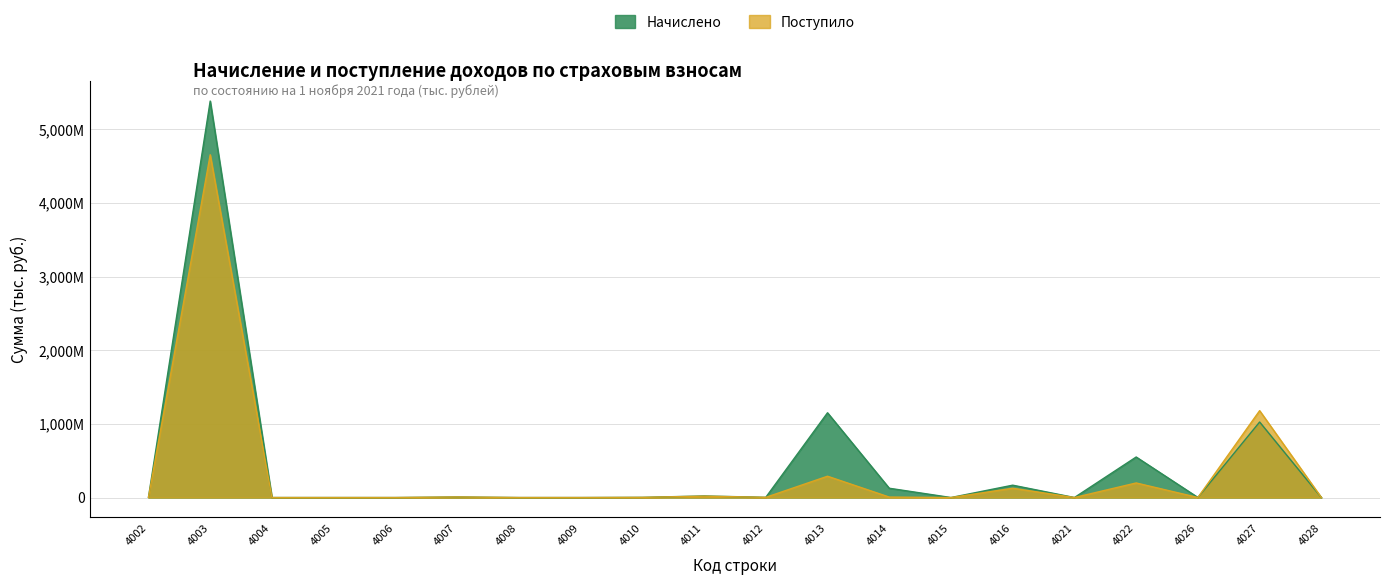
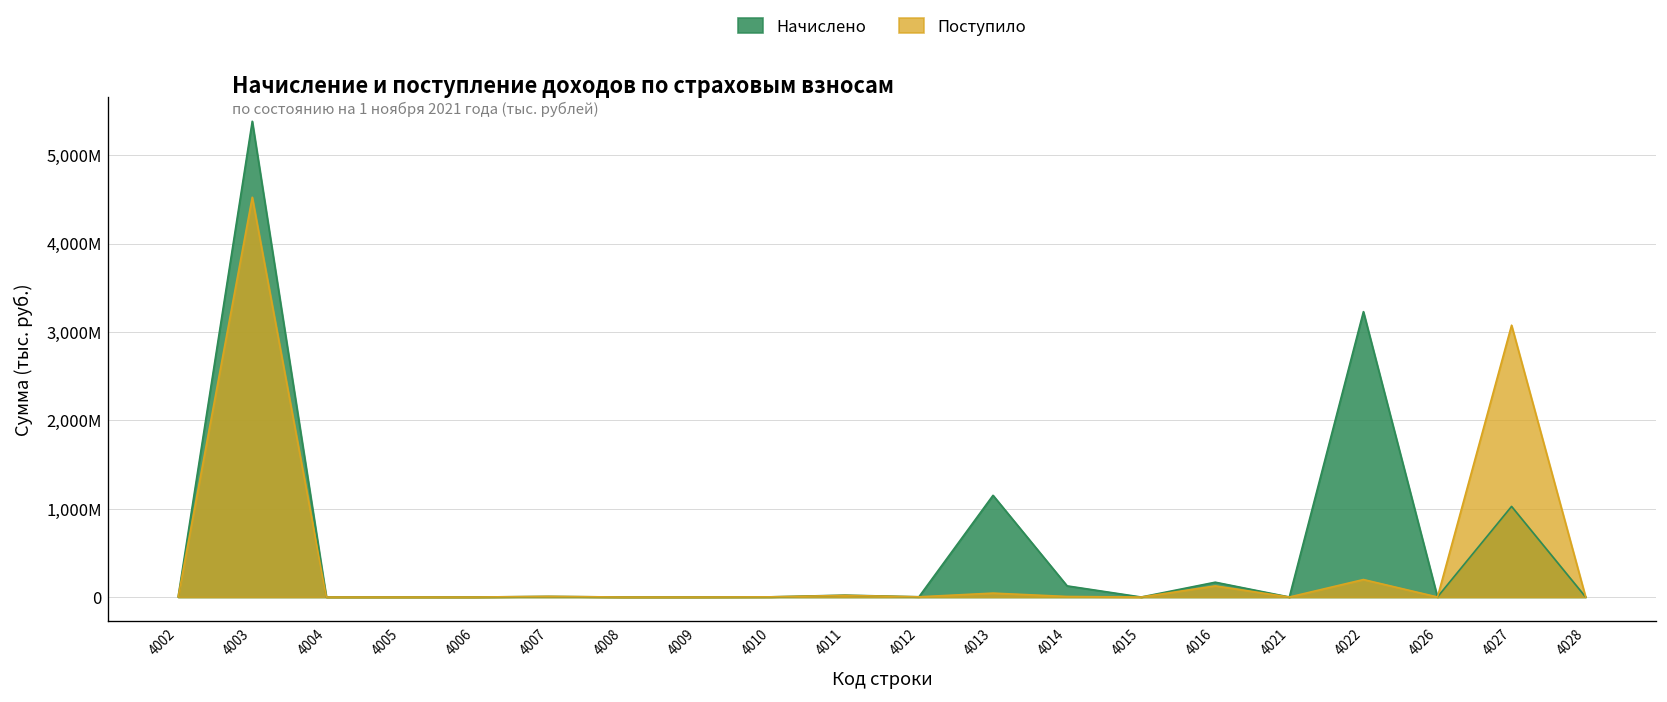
  {
    "Начислено": {
      "4003": "5,400,000,000",
      "4013": "1,200,000,000",
      "4014": "100,000,000",
      "4016": "200,000,000",
-     "4022": "600,000,000",
+     "4022": "3,200,000,000",
      "4027": "1,000,000,000"
    },
    "Поступило": {
-     "4003": "4,700,000,000",
-     "4013": "300,000,000",
+     "4003": "4,500,000,000",
+     "4013": "0",
      "4014": "0",
      "4016": "100,000,000",
      "4022": "200,000,000",
-     "4027": "1,200,000,000"
+     "4027": "3,100,000,000"
    }
  }
